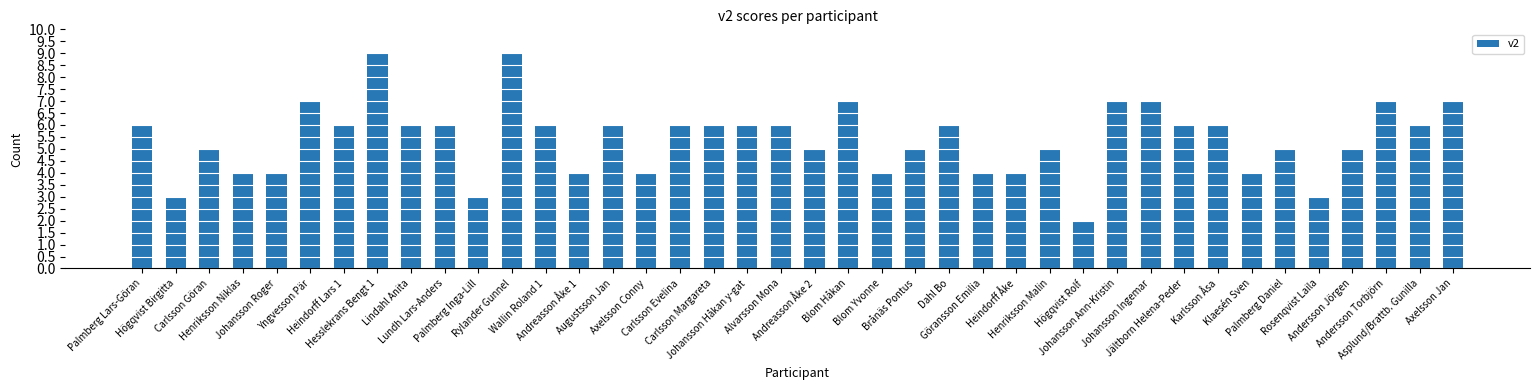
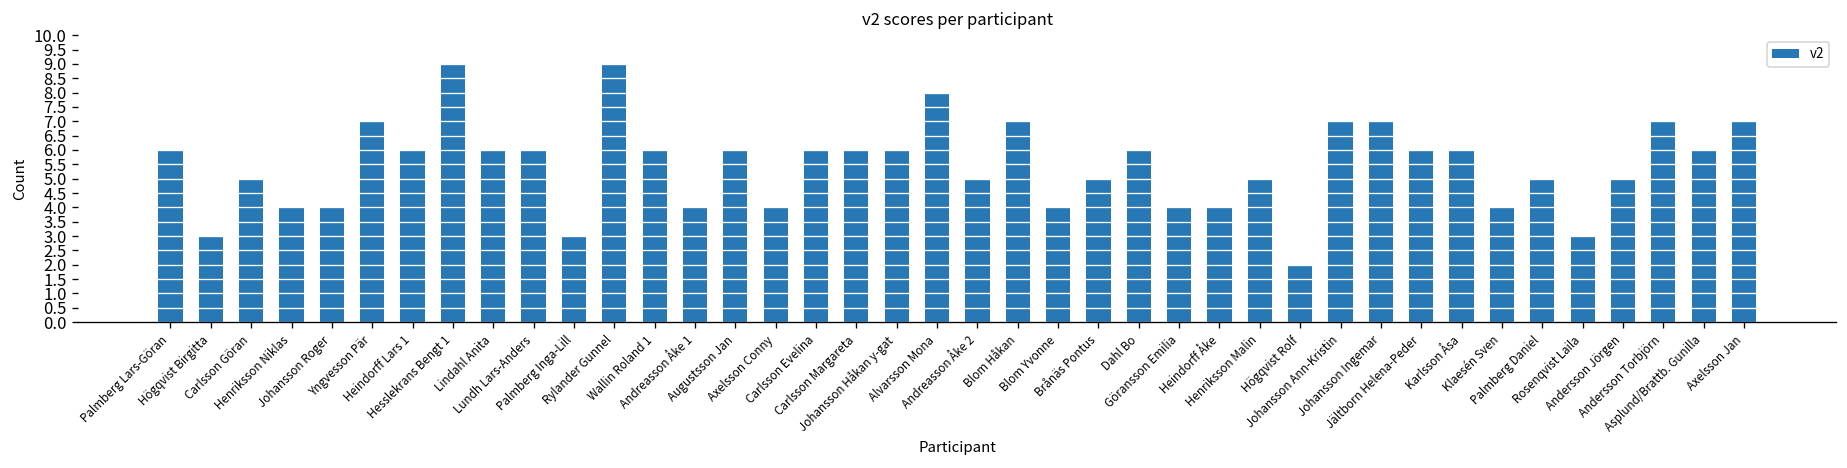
  {
    "Palmberg Lars-Göran": 6,
    "Högqvist Birgitta": 3,
    "Carlsson Göran": 5,
    "Henriksson Niklas": 4,
    "Johansson Roger": 4,
    "Yngvesson Pär": 7,
    "Heindorff Lars 1": 6,
    "Hesslekrans Bengt 1": 9,
    "Lindahl Anita": 6,
    "Lundh Lars-Anders": 6,
    "Palmberg Inga-Lill": 3,
    "Rylander Gunnel": 9,
    "Wallin Roland 1": 6,
    "Andreasson Åke 1": 4,
    "Augustsson Jan": 6,
    "Axelsson Conny": 4,
    "Carlsson Evelina": 6,
    "Carlsson Margareta": 6,
    "Johansson Håkan y-gat": 6,
-   "Alvarsson Mona": 6,
+   "Alvarsson Mona": 8,
    "Andreasson Åke 2": 5,
    "Blom Håkan": 7,
    "Blom Yvonne": 4,
    "Brånäs Pontus": 5,
    "Dahl Bo": 6,
    "Göransson Emilia": 4,
    "Heindorff Åke": 4,
    "Henriksson Malin": 5,
    "Högqvist Rolf": 2,
    "Johansson Ann-Kristin": 7,
    "Johansson Ingemar": 7,
    "Jältborn Helena-Peder": 6,
    "Karlsson Åsa": 6,
    "Klaesén Sven": 4,
    "Palmberg Daniel": 5,
    "Rosenqvist Laila": 3,
    "Andersson Jörgen": 5,
    "Andersson Torbjörn": 7,
    "Asplund/Brattb. Gunilla": 6,
    "Axelsson Jan": 7
  }
